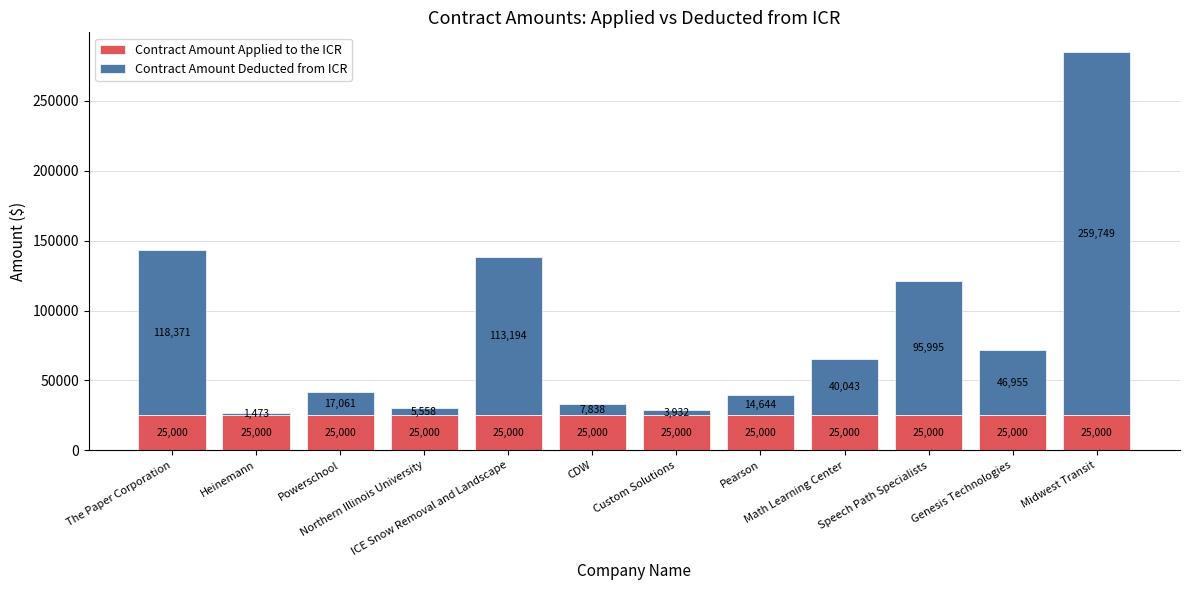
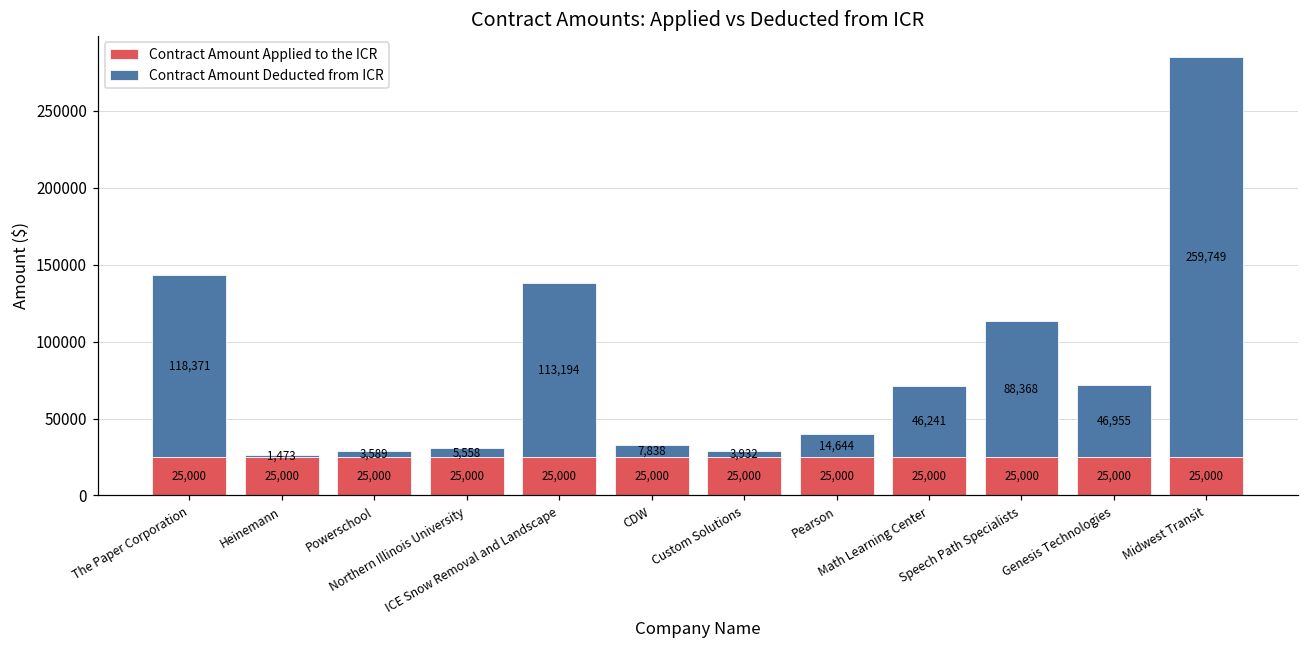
  {
    "Contract Amount Applied to the ICR": {
      "The Paper Corporation": "25,000",
      "Heinemann": "25,000",
      "Powerschool": "25,000",
      "Northern Illinois University": "25,000",
      "ICE Snow Removal and Landscape": "25,000",
      "CDW": "25,000",
      "Custom Solutions": "25,000",
      "Pearson": "25,000",
      "Math Learning Center": "25,000",
      "Speech Path Specialists": "25,000",
      "Genesis Technologies": "25,000",
      "Midwest Transit": "25,000"
    },
    "Contract Amount Deducted from ICR": {
      "The Paper Corporation": "118,371",
      "Heinemann": "1,473",
-     "Powerschool": "17,061",
+     "Powerschool": "3,589",
      "Northern Illinois University": "5,558",
      "ICE Snow Removal and Landscape": "113,194",
      "CDW": "7,838",
      "Custom Solutions": "3,932",
      "Pearson": "14,644",
-     "Math Learning Center": "40,043",
-     "Speech Path Specialists": "95,995",
+     "Math Learning Center": "46,241",
+     "Speech Path Specialists": "88,368",
      "Genesis Technologies": "46,955",
      "Midwest Transit": "259,749"
    }
  }
